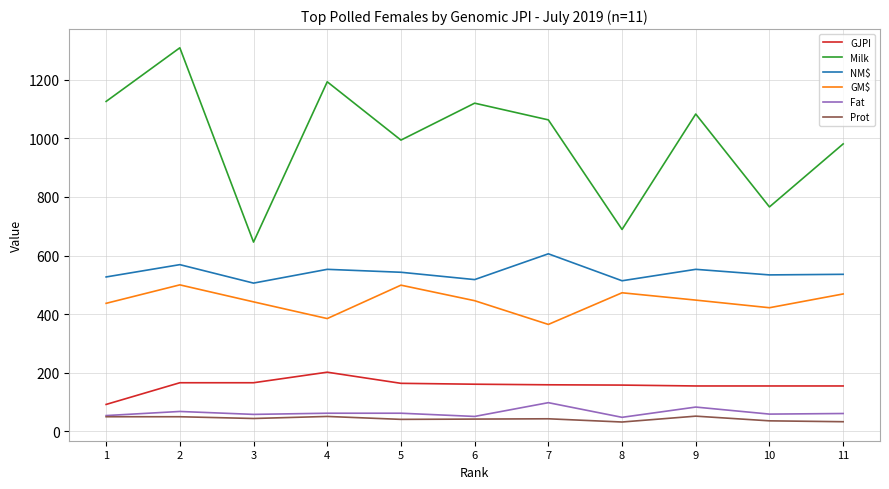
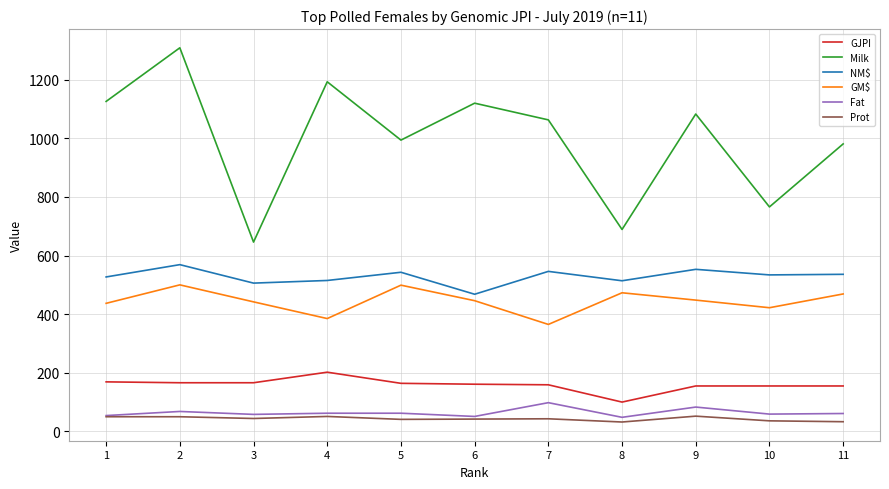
  {
    "GJPI": {
-     "1": 90,
+     "1": 170,
      "2": 170,
      "3": 170,
      "4": 200,
      "5": 160,
      "6": 160,
      "7": 160,
-     "8": 160,
+     "8": 100,
      "9": 160,
      "10": 160,
      "11": 160
    },
    "Milk": {
      "1": 1130,
      "2": 1310,
      "3": 650,
      "4": 1190,
      "5": 990,
      "6": 1120,
      "7": 1060,
      "8": 690,
      "9": 1080,
      "10": 770,
      "11": 980
    },
    "NM$": {
      "1": 530,
      "2": 570,
      "3": 510,
-     "4": 550,
+     "4": 520,
      "5": 540,
-     "6": 520,
-     "7": 610,
+     "6": 470,
+     "7": 550,
      "8": 510,
      "9": 550,
      "10": 530,
      "11": 540
    },
    "GM$": {
      "1": 440,
      "2": 500,
      "3": 440,
      "4": 390,
      "5": 500,
      "6": 450,
      "7": 370,
      "8": 470,
      "9": 450,
      "10": 420,
      "11": 470
    },
    "Fat": {
      "2": 70,
      "3": 60,
      "4": 60,
      "5": 60,
      "6": 50,
      "7": 100,
      "8": 50,
      "9": 80,
      "10": 60,
      "11": 60
    },
    "Prot": {
      "2": 50,
      "3": 40,
      "4": 50,
      "5": 40,
      "6": 40,
      "7": 40,
      "8": 30,
      "9": 50,
      "10": 40,
      "11": 30
    }
  }
